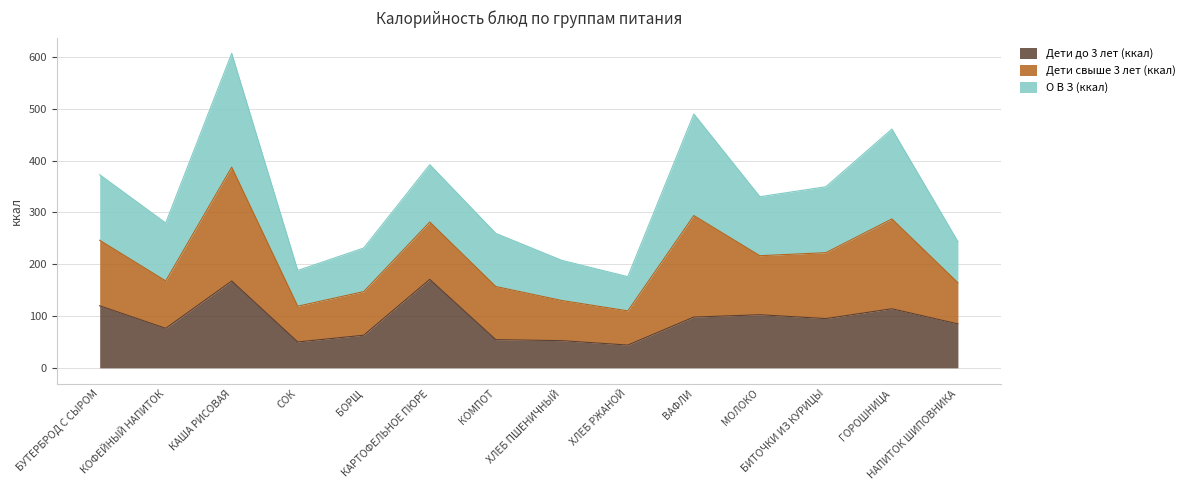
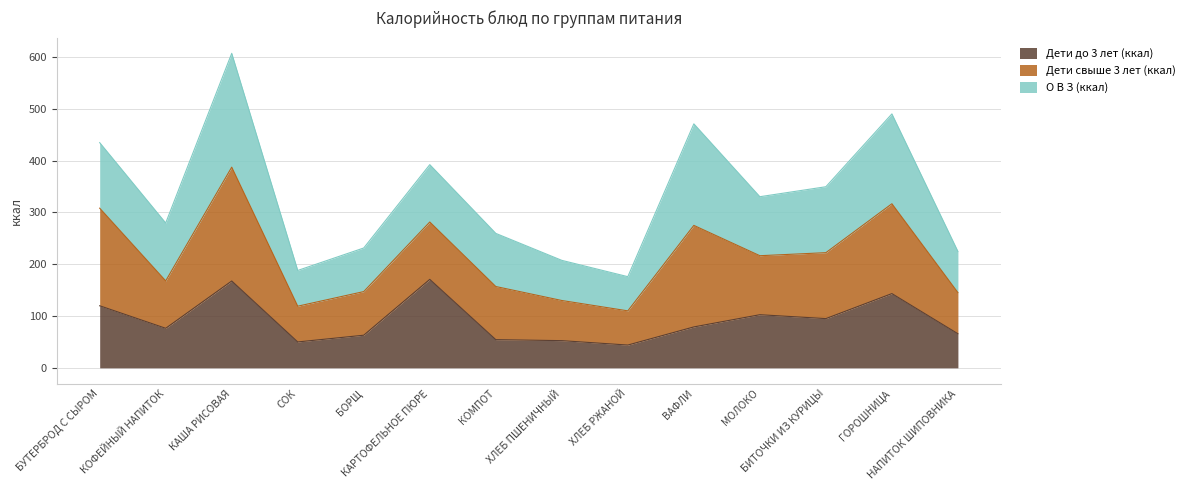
  {
    "Дети до 3 лет (ккал)": {
      "БУТЕРБРОД С СЫРОМ": 120,
      "КОФЕЙНЫЙ НАПИТОК": 80,
      "КАША РИСОВАЯ": 170,
      "СОК": 50,
      "БОРЩ": 60,
      "КАРТОФЕЛЬНОЕ ПЮРЕ": 170,
      "КОМПОТ": 50,
      "ХЛЕБ ПШЕНИЧНЫЙ": 50,
      "ХЛЕБ РЖАНОЙ": 40,
-     "ВАФЛИ": 100,
+     "ВАФЛИ": 80,
      "МОЛОКО": 100,
      "БИТОЧКИ ИЗ КУРИЦЫ": 100,
-     "ГОРОШНИЦА": 110,
-     "НАПИТОК ШИПОВНИКА": 80
+     "ГОРОШНИЦА": 140,
+     "НАПИТОК ШИПОВНИКА": 70
    },
    "Дети свыше 3 лет (ккал)": {
-     "БУТЕРБРОД С СЫРОМ": 130,
+     "БУТЕРБРОД С СЫРОМ": 190,
      "КОФЕЙНЫЙ НАПИТОК": 90,
      "КАША РИСОВАЯ": 220,
      "СОК": 70,
      "БОРЩ": 80,
      "КАРТОФЕЛЬНОЕ ПЮРЕ": 110,
      "КОМПОТ": 100,
      "ХЛЕБ ПШЕНИЧНЫЙ": 80,
      "ХЛЕБ РЖАНОЙ": 70,
      "ВАФЛИ": 200,
      "МОЛОКО": 110,
      "БИТОЧКИ ИЗ КУРИЦЫ": 130,
      "ГОРОШНИЦА": 170,
      "НАПИТОК ШИПОВНИКА": 80
    },
    "О В З (ккал)": {
      "БУТЕРБРОД С СЫРОМ": 130,
      "КОФЕЙНЫЙ НАПИТОК": 110,
      "КАША РИСОВАЯ": 220,
      "СОК": 70,
      "БОРЩ": 80,
      "КАРТОФЕЛЬНОЕ ПЮРЕ": 110,
      "КОМПОТ": 100,
      "ХЛЕБ ПШЕНИЧНЫЙ": 80,
      "ХЛЕБ РЖАНОЙ": 70,
      "ВАФЛИ": 200,
      "МОЛОКО": 110,
      "БИТОЧКИ ИЗ КУРИЦЫ": 130,
      "ГОРОШНИЦА": 170,
      "НАПИТОК ШИПОВНИКА": 80
    }
  }
